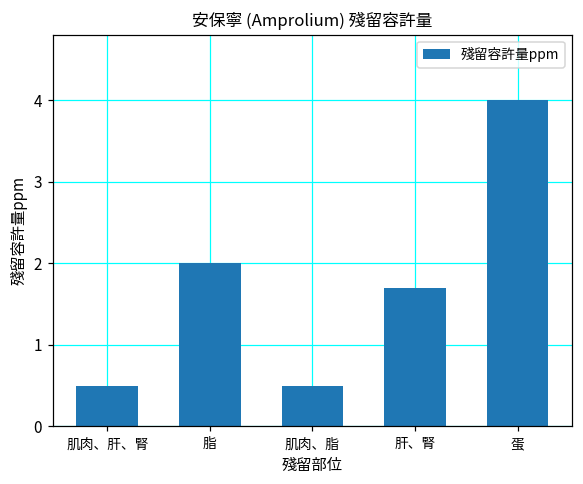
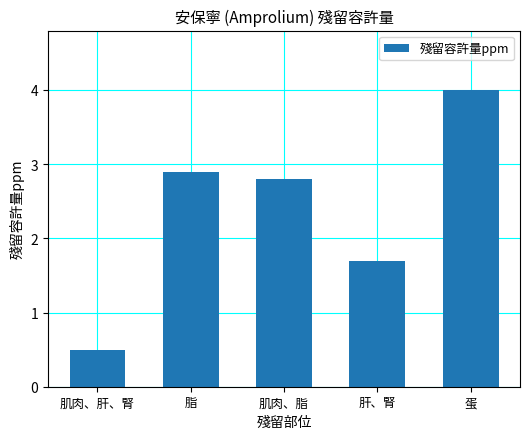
  {
    "肌肉、肝、腎": 0.5,
-   "脂": 2.0,
-   "肌肉、脂": 0.5,
+   "脂": 2.9,
+   "肌肉、脂": 2.8,
    "肝、腎": 1.7,
    "蛋": 4.0
  }
